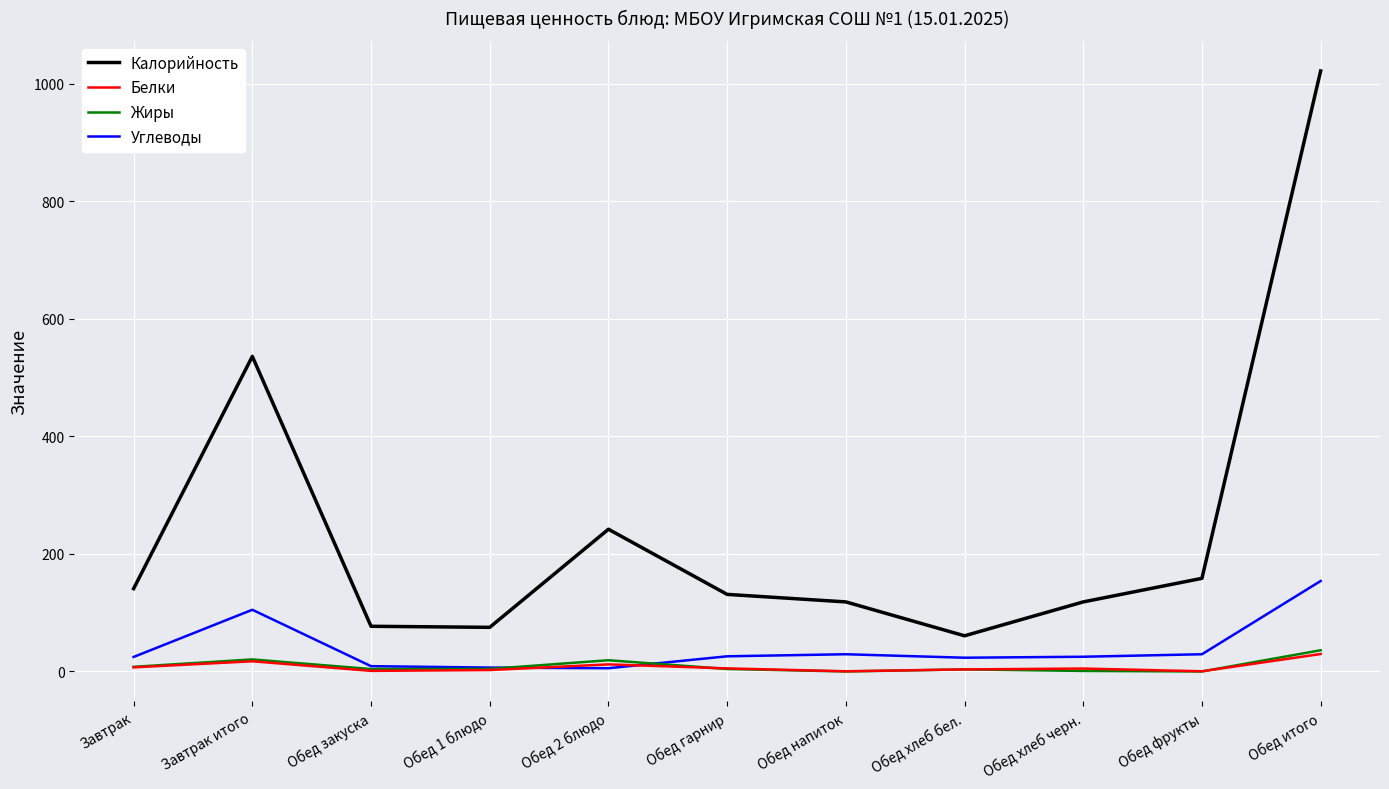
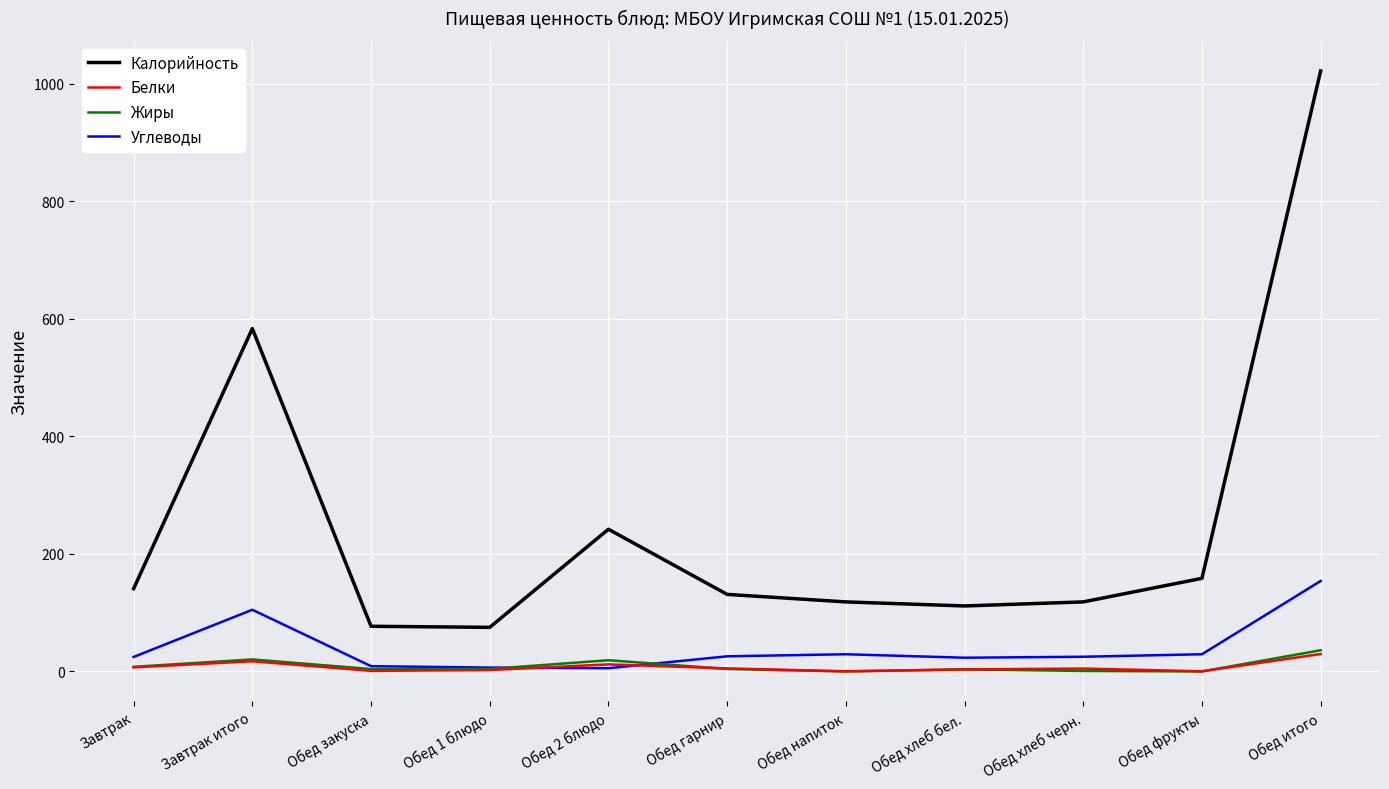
  {
    "Калорийность": {
      "Завтрак": 140,
-     "Завтрак итого": 540,
+     "Завтрак итого": 580,
      "Обед закуска": 80,
      "Обед 1 блюдо": 80,
      "Обед 2 блюдо": 240,
      "Обед гарнир": 130,
      "Обед напиток": 120,
-     "Обед хлеб бел.": 60,
+     "Обед хлеб бел.": 110,
      "Обед хлеб черн.": 120,
      "Обед фрукты": 160,
      "Обед итого": 1020
    },
    "Белки": {
      "Обед 2 блюдо": 10,
      "Обед итого": 30
    },
    "Жиры": {
      "Обед 2 блюдо": 20,
      "Обед итого": 40
    },
    "Углеводы": {
      "Завтрак": 20,
      "Завтрак итого": 110,
      "Обед закуска": 10,
      "Обед 2 блюдо": 10,
      "Обед гарнир": 30,
      "Обед напиток": 30,
      "Обед хлеб бел.": 20,
      "Обед хлеб черн.": 30,
      "Обед фрукты": 30,
      "Обед итого": 150
    }
  }
